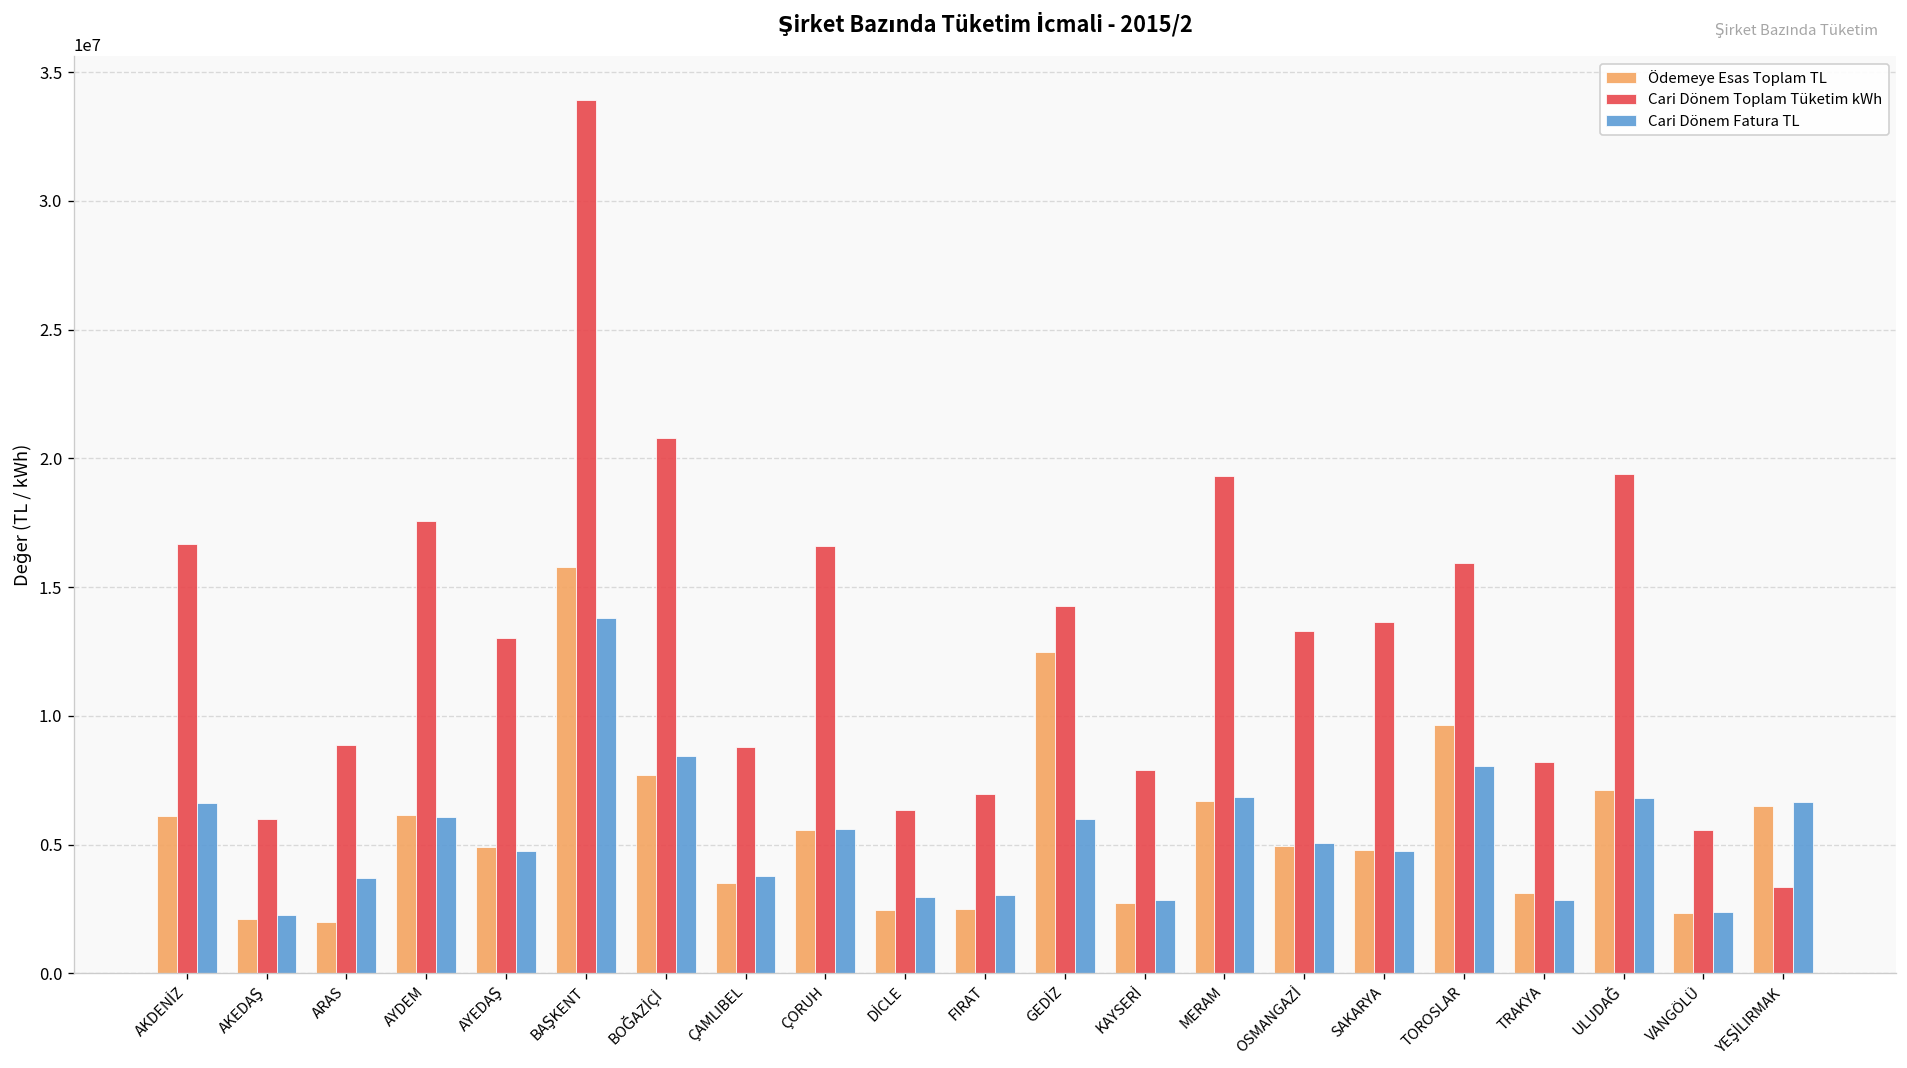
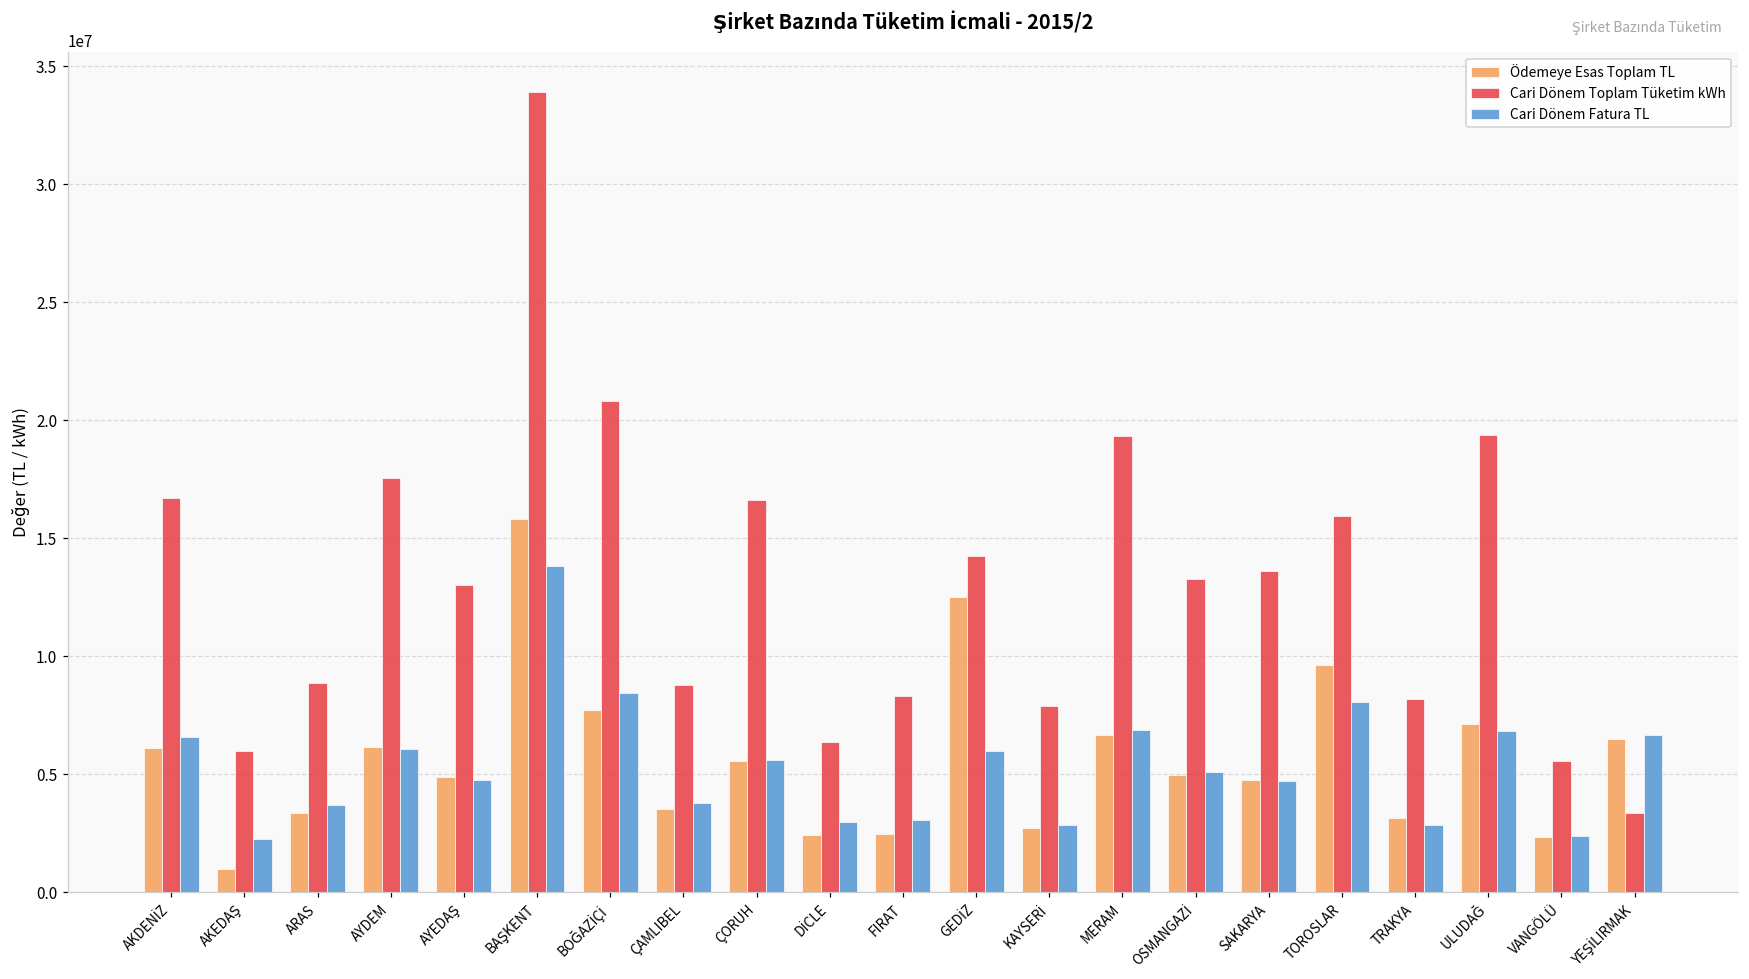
  {
    "Ödemeye Esas Toplam TL": {
      "AKDENİZ": 6100000,
-     "AKEDAŞ": 2100000,
-     "ARAS": 2000000,
+     "AKEDAŞ": 1000000,
+     "ARAS": 3400000,
      "AYDEM": 6100000,
      "AYEDAŞ": 4900000,
      "BAŞKENT": 15800000,
      "BOĞAZİÇİ": 7700000,
      "ÇAMLIBEL": 3500000,
      "ÇORUH": 5600000,
      "DİCLE": 2400000,
      "FIRAT": 2500000,
      "GEDİZ": 12500000,
      "KAYSERİ": 2700000,
      "MERAM": 6700000,
      "OSMANGAZİ": 4900000,
      "SAKARYA": 4800000,
      "TOROSLAR": 9600000,
      "TRAKYA": 3100000,
      "ULUDAĞ": 7100000,
      "VANGÖLÜ": 2300000,
      "YEŞİLIRMAK": 6500000
    },
    "Cari Dönem Toplam Tüketim kWh": {
      "AKDENİZ": 16700000,
      "AKEDAŞ": 6000000,
      "ARAS": 8900000,
      "AYDEM": 17600000,
      "AYEDAŞ": 13000000,
      "BAŞKENT": 33900000,
      "BOĞAZİÇİ": 20800000,
      "ÇAMLIBEL": 8800000,
      "ÇORUH": 16600000,
      "DİCLE": 6300000,
-     "FIRAT": 7000000,
+     "FIRAT": 8300000,
      "GEDİZ": 14300000,
      "KAYSERİ": 7900000,
      "MERAM": 19300000,
      "OSMANGAZİ": 13300000,
      "SAKARYA": 13600000,
      "TOROSLAR": 15900000,
      "TRAKYA": 8200000,
      "ULUDAĞ": 19400000,
      "VANGÖLÜ": 5600000,
      "YEŞİLIRMAK": 3400000
    },
    "Cari Dönem Fatura TL": {
      "AKDENİZ": 6600000,
      "AKEDAŞ": 2300000,
      "ARAS": 3700000,
      "AYDEM": 6100000,
      "AYEDAŞ": 4800000,
      "BAŞKENT": 13800000,
      "BOĞAZİÇİ": 8400000,
      "ÇAMLIBEL": 3800000,
      "ÇORUH": 5600000,
      "DİCLE": 3000000,
      "FIRAT": 3100000,
      "GEDİZ": 6000000,
      "KAYSERİ": 2800000,
      "MERAM": 6900000,
      "OSMANGAZİ": 5100000,
      "SAKARYA": 4700000,
      "TOROSLAR": 8000000,
      "TRAKYA": 2900000,
      "ULUDAĞ": 6800000,
      "VANGÖLÜ": 2400000,
      "YEŞİLIRMAK": 6700000
    }
  }
